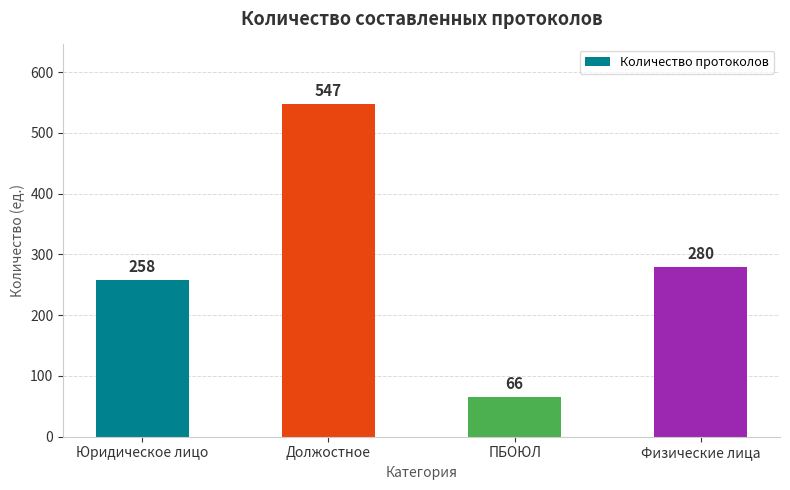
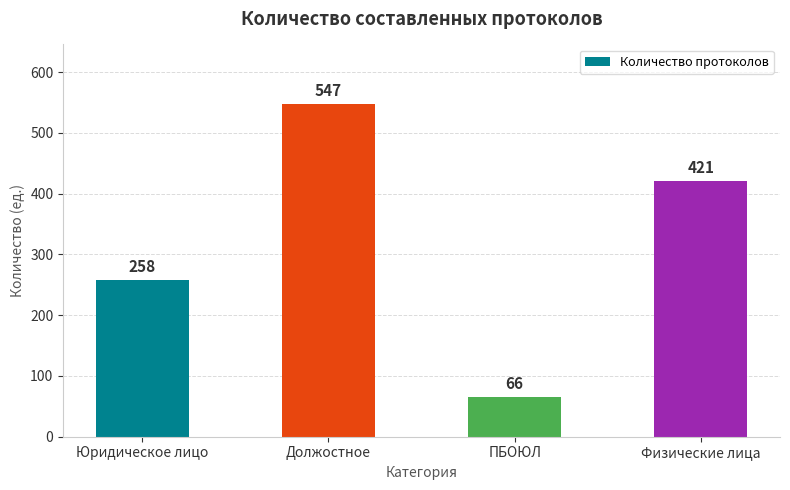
  {
    "Юридическое лицо": 258,
    "Должостное": 547,
    "ПБОЮЛ": 66,
-   "Физические лица": 280
+   "Физические лица": 421
  }
